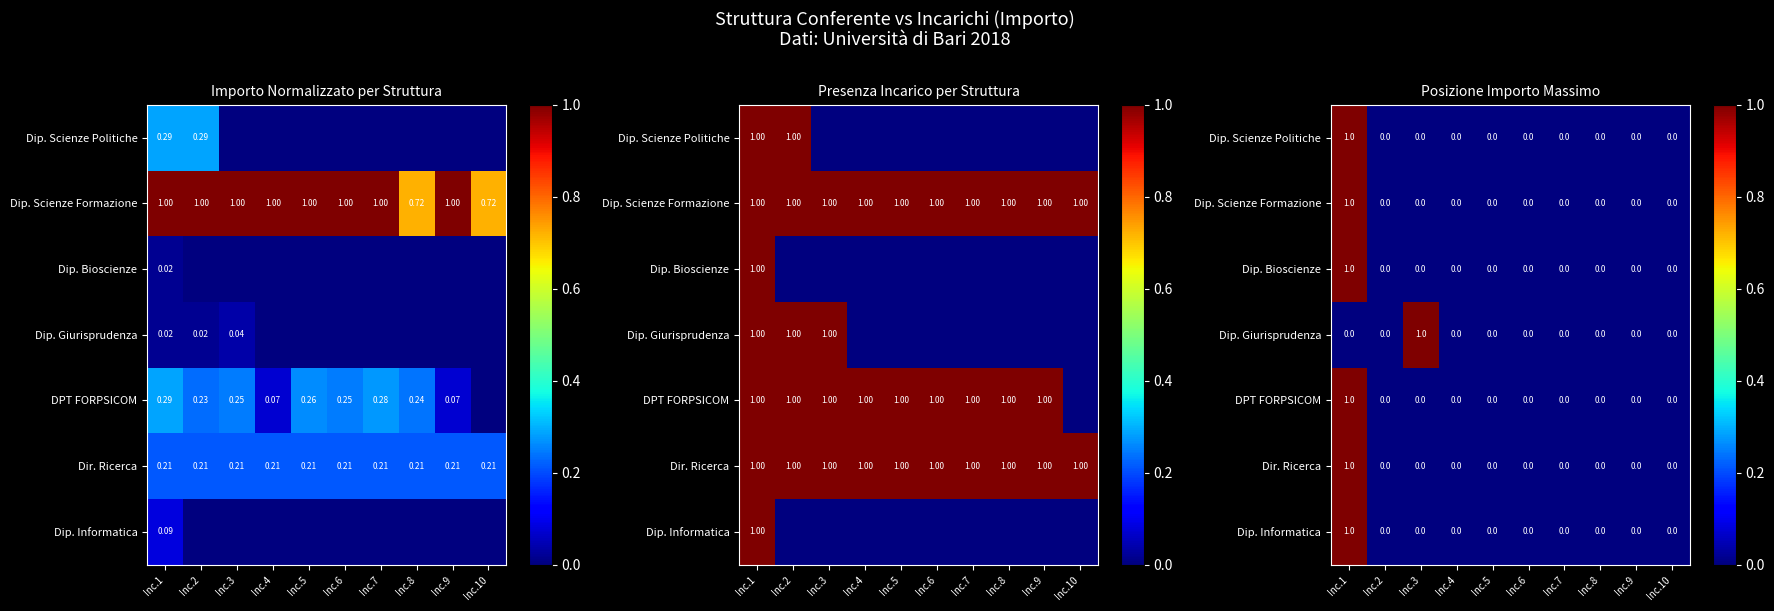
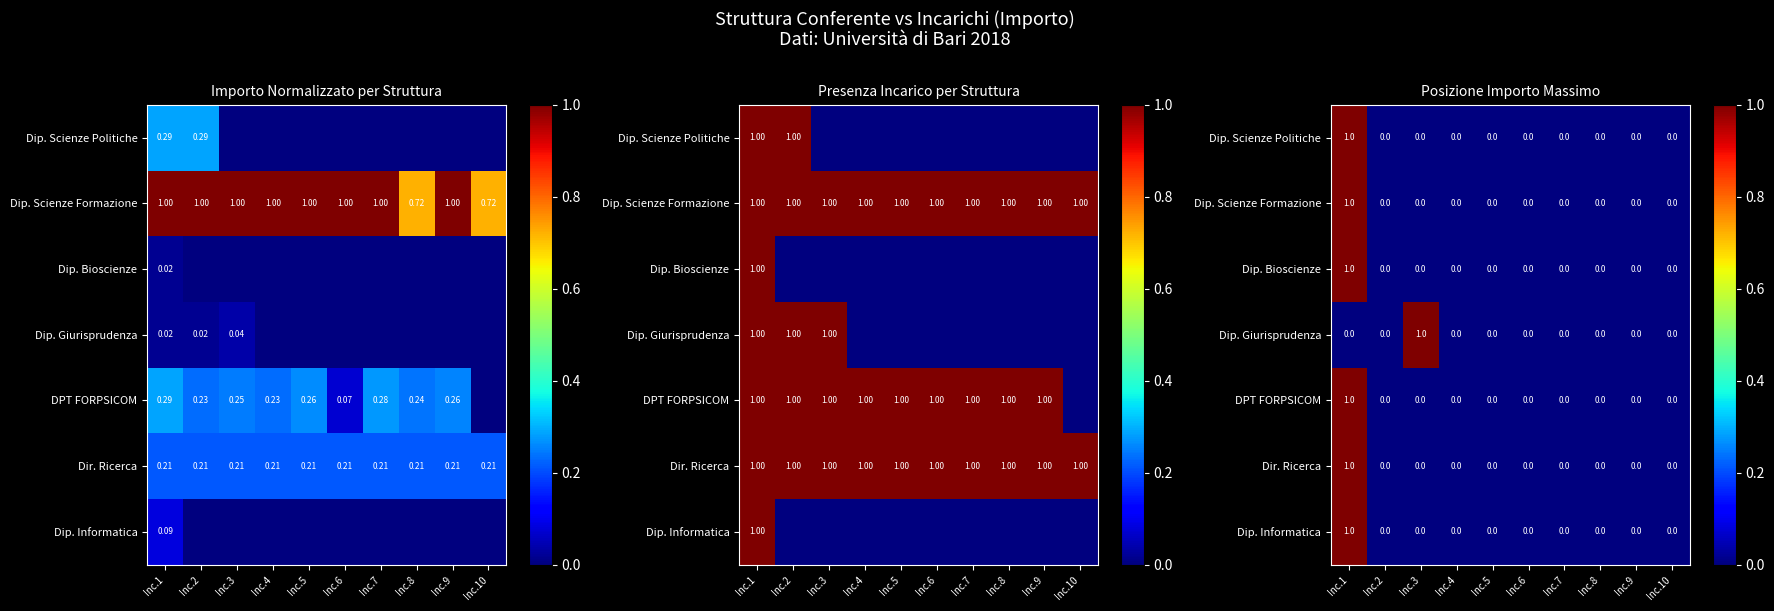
  {
    "Importo Normalizzato per Struttura": {
      "Dip. Scienze Politiche": {
        "Inc.1": 0.29,
        "Inc.2": 0.29
      },
      "Dip. Scienze Formazione": {
        "Inc.1": 1.00,
        "Inc.2": 1.00,
        "Inc.3": 1.00,
        "Inc.4": 1.00,
        "Inc.5": 1.00,
        "Inc.6": 1.00,
        "Inc.7": 1.00,
        "Inc.8": 0.72,
        "Inc.9": 1.00,
        "Inc.10": 0.72
      },
      "Dip. Bioscienze": {
        "Inc.1": 0.02
      },
      "Dip. Giurisprudenza": {
        "Inc.1": 0.02,
        "Inc.2": 0.02,
        "Inc.3": 0.04
      },
      "DPT FORPSICOM": {
        "Inc.1": 0.29,
        "Inc.2": 0.23,
        "Inc.3": 0.25,
-       "Inc.4": 0.07,
+       "Inc.4": 0.23,
        "Inc.5": 0.26,
-       "Inc.6": 0.25,
+       "Inc.6": 0.07,
        "Inc.7": 0.28,
        "Inc.8": 0.24,
-       "Inc.9": 0.07
+       "Inc.9": 0.26
      },
      "Dir. Ricerca": {
        "Inc.1": 0.21,
        "Inc.2": 0.21,
        "Inc.3": 0.21,
        "Inc.4": 0.21,
        "Inc.5": 0.21,
        "Inc.6": 0.21,
        "Inc.7": 0.21,
        "Inc.8": 0.21,
        "Inc.9": 0.21,
        "Inc.10": 0.21
      },
      "Dip. Informatica": {
        "Inc.1": 0.09
      }
    },
    "Presenza Incarico per Struttura": {
      "Dip. Scienze Politiche": {
        "Inc.1": 1.00,
        "Inc.2": 1.00
      },
      "Dip. Scienze Formazione": {
        "Inc.1": 1.00,
        "Inc.2": 1.00,
        "Inc.3": 1.00,
        "Inc.4": 1.00,
        "Inc.5": 1.00,
        "Inc.6": 1.00,
        "Inc.7": 1.00,
        "Inc.8": 1.00,
        "Inc.9": 1.00,
        "Inc.10": 1.00
      },
      "Dip. Bioscienze": {
        "Inc.1": 1.00
      },
      "Dip. Giurisprudenza": {
        "Inc.1": 1.00,
        "Inc.2": 1.00,
        "Inc.3": 1.00
      },
      "DPT FORPSICOM": {
        "Inc.1": 1.00,
        "Inc.2": 1.00,
        "Inc.3": 1.00,
        "Inc.4": 1.00,
        "Inc.5": 1.00,
        "Inc.6": 1.00,
        "Inc.7": 1.00,
        "Inc.8": 1.00,
        "Inc.9": 1.00
      },
      "Dir. Ricerca": {
        "Inc.1": 1.00,
        "Inc.2": 1.00,
        "Inc.3": 1.00,
        "Inc.4": 1.00,
        "Inc.5": 1.00,
        "Inc.6": 1.00,
        "Inc.7": 1.00,
        "Inc.8": 1.00,
        "Inc.9": 1.00,
        "Inc.10": 1.00
      },
      "Dip. Informatica": {
        "Inc.1": 1.00
      }
    },
    "Posizione Importo Massimo": {
      "Dip. Scienze Politiche": {
        "Inc.1": 1.0,
        "Inc.2": 0.0,
        "Inc.3": 0.0,
        "Inc.4": 0.0,
        "Inc.5": 0.0,
        "Inc.6": 0.0,
        "Inc.7": 0.0,
        "Inc.8": 0.0,
        "Inc.9": 0.0,
        "Inc.10": 0.0
      },
      "Dip. Scienze Formazione": {
        "Inc.1": 1.0,
        "Inc.2": 0.0,
        "Inc.3": 0.0,
        "Inc.4": 0.0,
        "Inc.5": 0.0,
        "Inc.6": 0.0,
        "Inc.7": 0.0,
        "Inc.8": 0.0,
        "Inc.9": 0.0,
        "Inc.10": 0.0
      },
      "Dip. Bioscienze": {
        "Inc.1": 1.0,
        "Inc.2": 0.0,
        "Inc.3": 0.0,
        "Inc.4": 0.0,
        "Inc.5": 0.0,
        "Inc.6": 0.0,
        "Inc.7": 0.0,
        "Inc.8": 0.0,
        "Inc.9": 0.0,
        "Inc.10": 0.0
      },
      "Dip. Giurisprudenza": {
        "Inc.1": 0.0,
        "Inc.2": 0.0,
        "Inc.3": 1.0,
        "Inc.4": 0.0,
        "Inc.5": 0.0,
        "Inc.6": 0.0,
        "Inc.7": 0.0,
        "Inc.8": 0.0,
        "Inc.9": 0.0,
        "Inc.10": 0.0
      },
      "DPT FORPSICOM": {
        "Inc.1": 1.0,
        "Inc.2": 0.0,
        "Inc.3": 0.0,
        "Inc.4": 0.0,
        "Inc.5": 0.0,
        "Inc.6": 0.0,
        "Inc.7": 0.0,
        "Inc.8": 0.0,
        "Inc.9": 0.0,
        "Inc.10": 0.0
      },
      "Dir. Ricerca": {
        "Inc.1": 1.0,
        "Inc.2": 0.0,
        "Inc.3": 0.0,
        "Inc.4": 0.0,
        "Inc.5": 0.0,
        "Inc.6": 0.0,
        "Inc.7": 0.0,
        "Inc.8": 0.0,
        "Inc.9": 0.0,
        "Inc.10": 0.0
      },
      "Dip. Informatica": {
        "Inc.1": 1.0,
        "Inc.2": 0.0,
        "Inc.3": 0.0,
        "Inc.4": 0.0,
        "Inc.5": 0.0,
        "Inc.6": 0.0,
        "Inc.7": 0.0,
        "Inc.8": 0.0,
        "Inc.9": 0.0,
        "Inc.10": 0.0
      }
    }
  }
